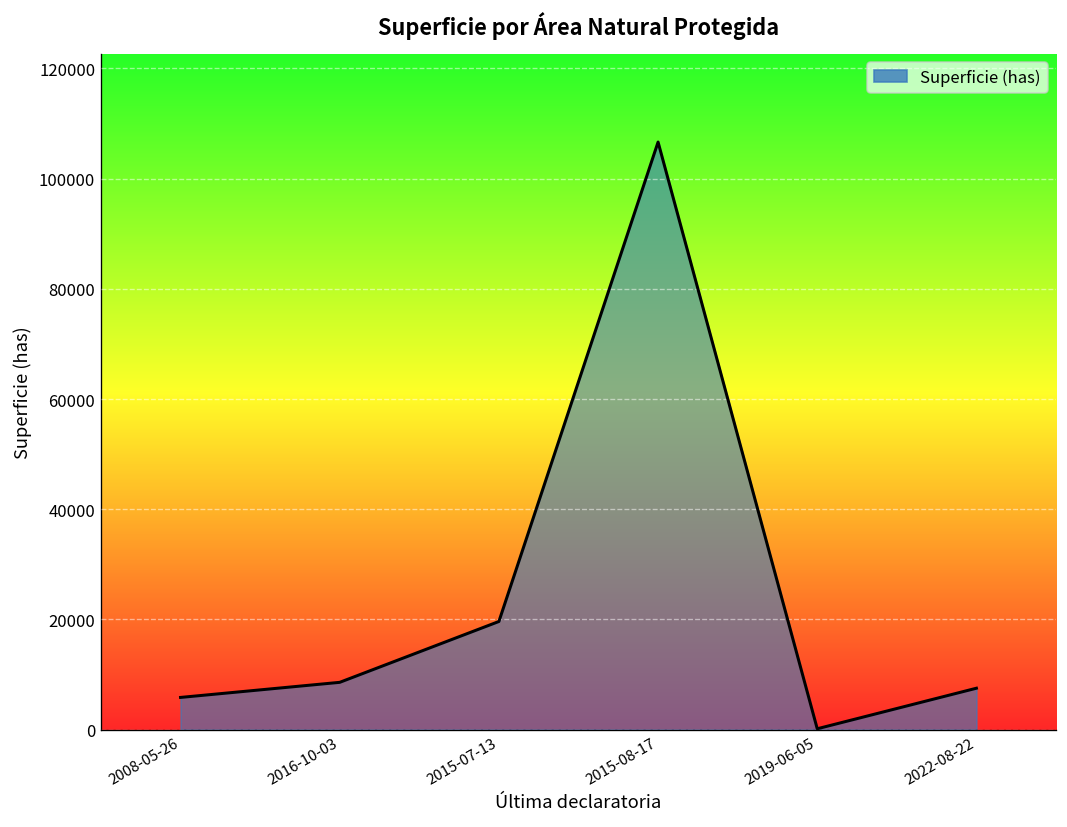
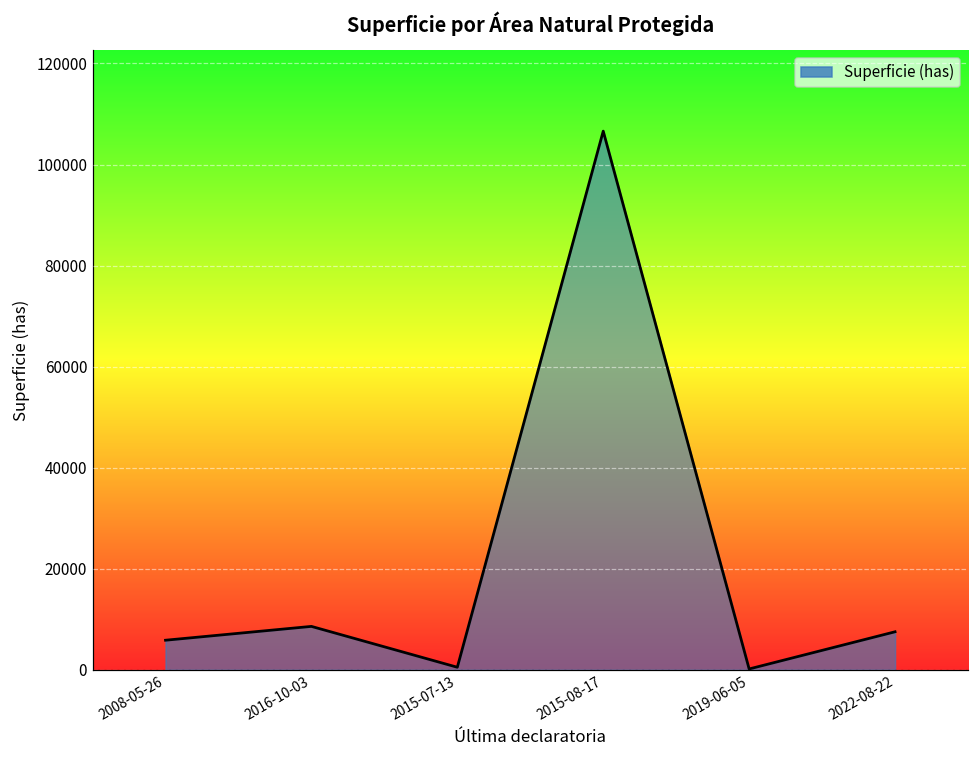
  {
    "2008-05-26": 6000,
    "2016-10-03": 9000,
-   "2015-07-13": 20000,
+   "2015-07-13": 1000,
    "2015-08-17": 107000,
    "2019-06-05": 0,
    "2022-08-22": 8000
  }
